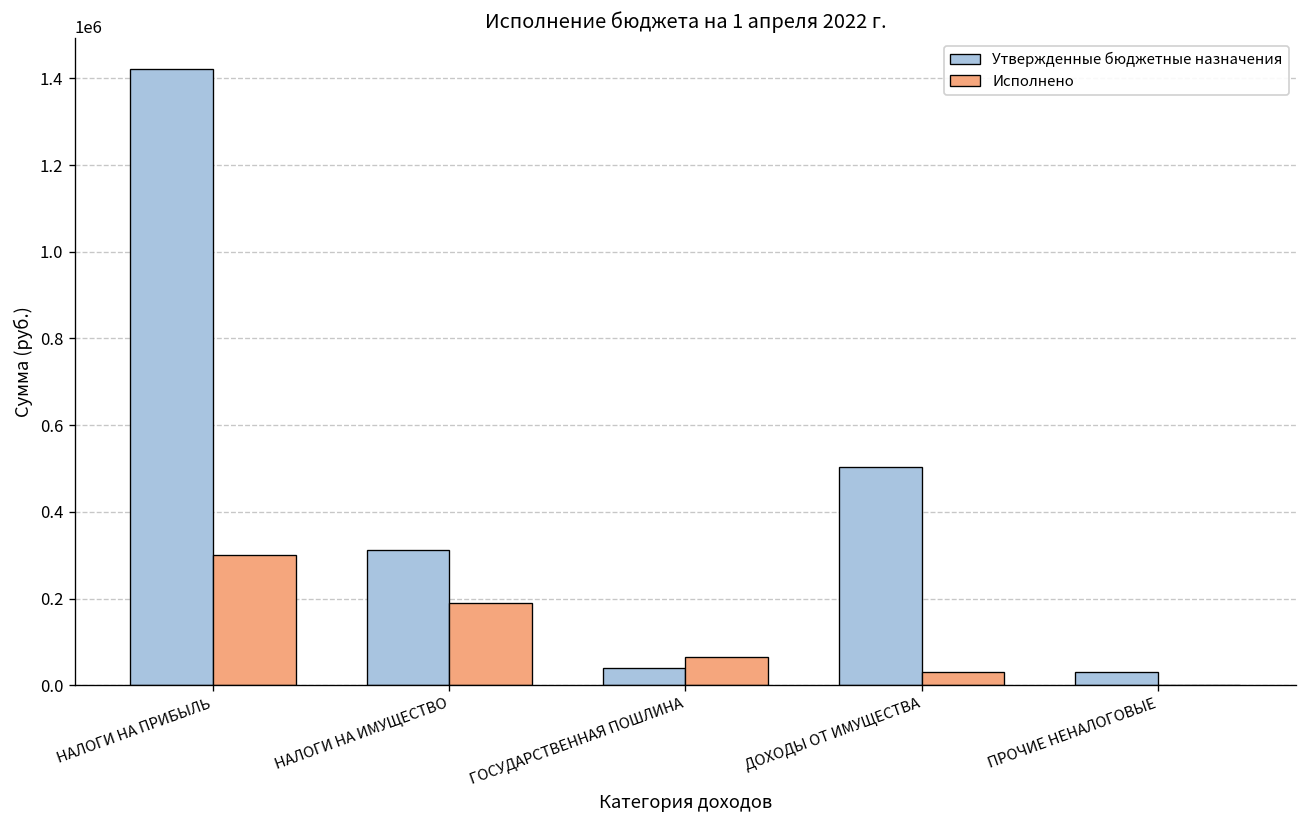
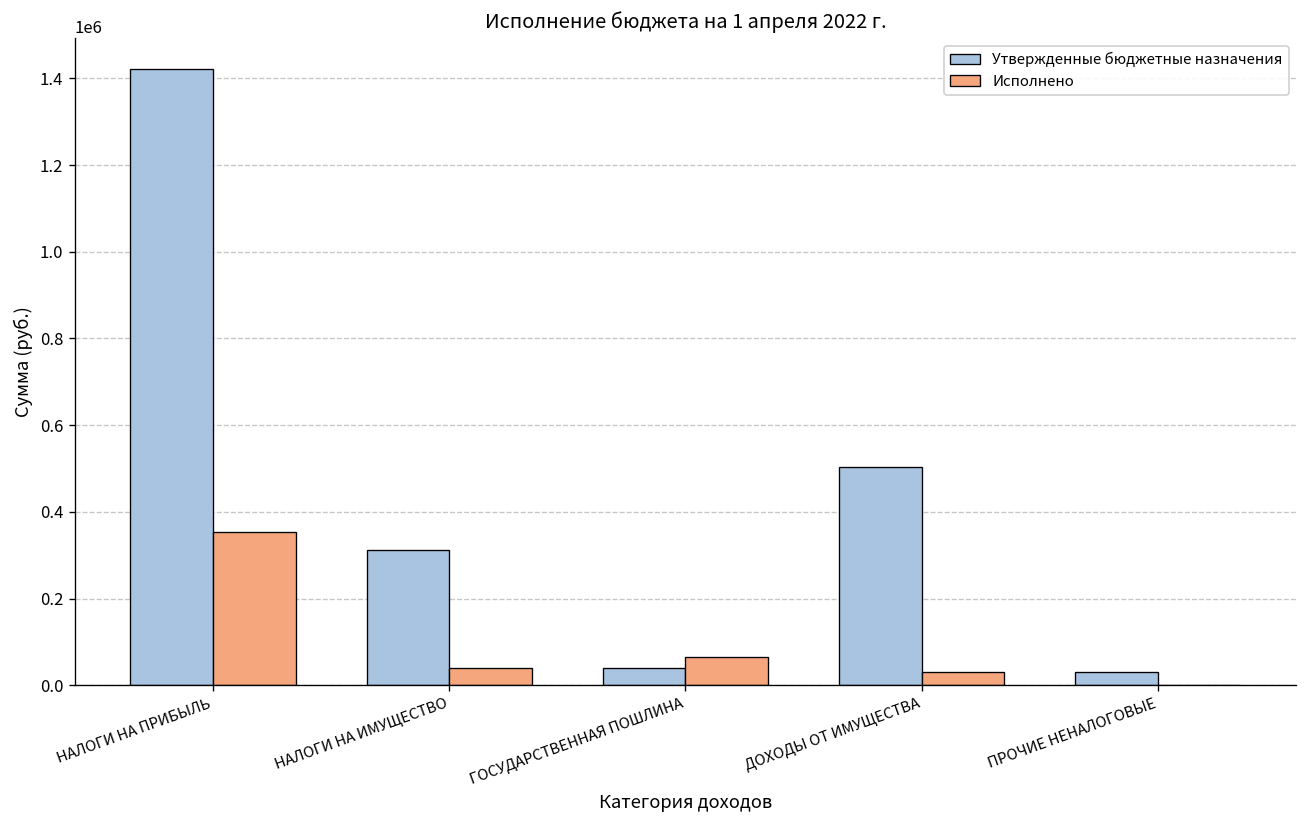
  {
    "Утвержденные бюджетные назначения": {
      "НАЛОГИ НА ПРИБЫЛЬ": 1420000,
      "НАЛОГИ НА ИМУЩЕСТВО": 310000,
      "ГОСУДАРСТВЕННАЯ ПОШЛИНА": 40000,
      "ДОХОДЫ ОТ ИМУЩЕСТВА": 500000,
      "ПРОЧИЕ НЕНАЛОГОВЫЕ": 30000
    },
    "Исполнено": {
-     "НАЛОГИ НА ПРИБЫЛЬ": 300000,
-     "НАЛОГИ НА ИМУЩЕСТВО": 190000,
+     "НАЛОГИ НА ПРИБЫЛЬ": 350000,
+     "НАЛОГИ НА ИМУЩЕСТВО": 40000,
      "ГОСУДАРСТВЕННАЯ ПОШЛИНА": 60000,
      "ДОХОДЫ ОТ ИМУЩЕСТВА": 30000,
      "ПРОЧИЕ НЕНАЛОГОВЫЕ": 0
    }
  }
